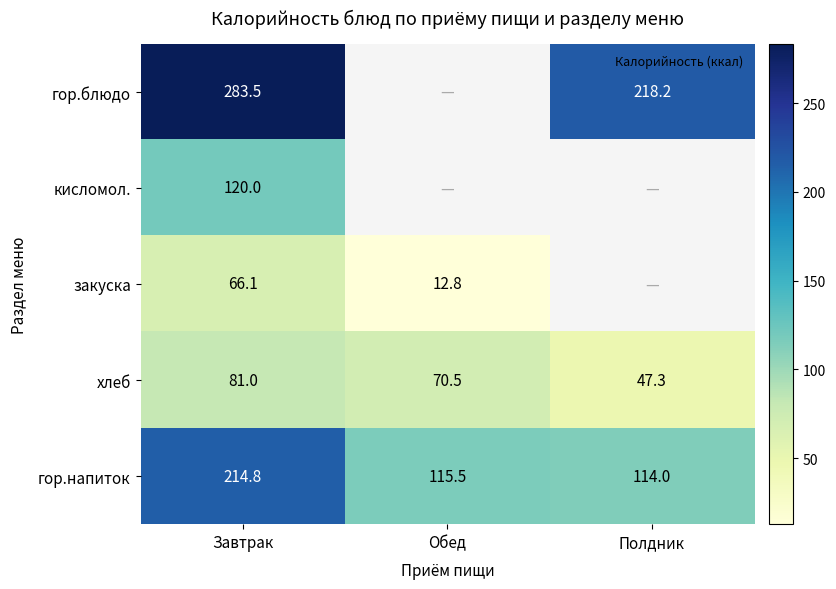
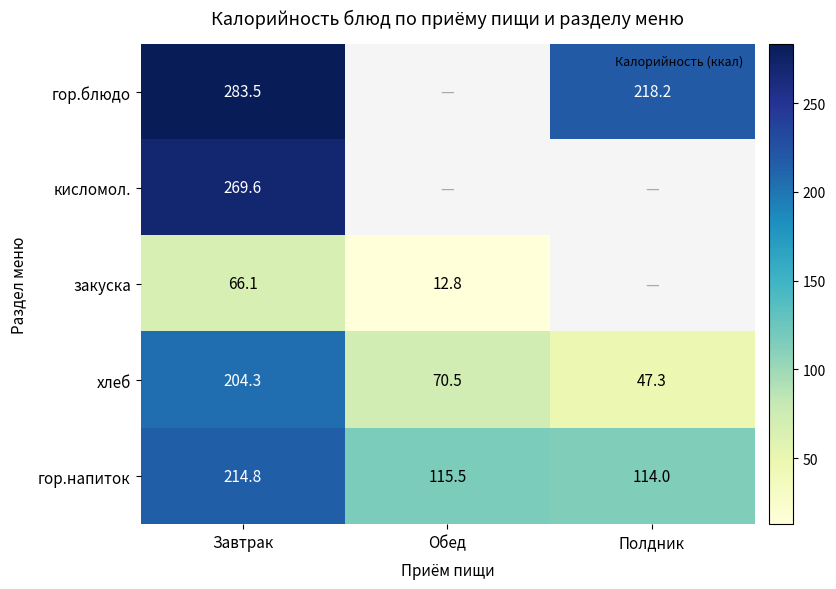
  {
    "гор.блюдо": {
      "Завтрак": 283.5,
      "Полдник": 218.2
    },
    "кисломол.": {
-     "Завтрак": 120.0
+     "Завтрак": 269.6
    },
    "закуска": {
      "Завтрак": 66.1,
      "Обед": 12.8
    },
    "хлеб": {
-     "Завтрак": 81.0,
+     "Завтрак": 204.3,
      "Обед": 70.5,
      "Полдник": 47.3
    },
    "гор.напиток": {
      "Завтрак": 214.8,
      "Обед": 115.5,
      "Полдник": 114.0
    }
  }
